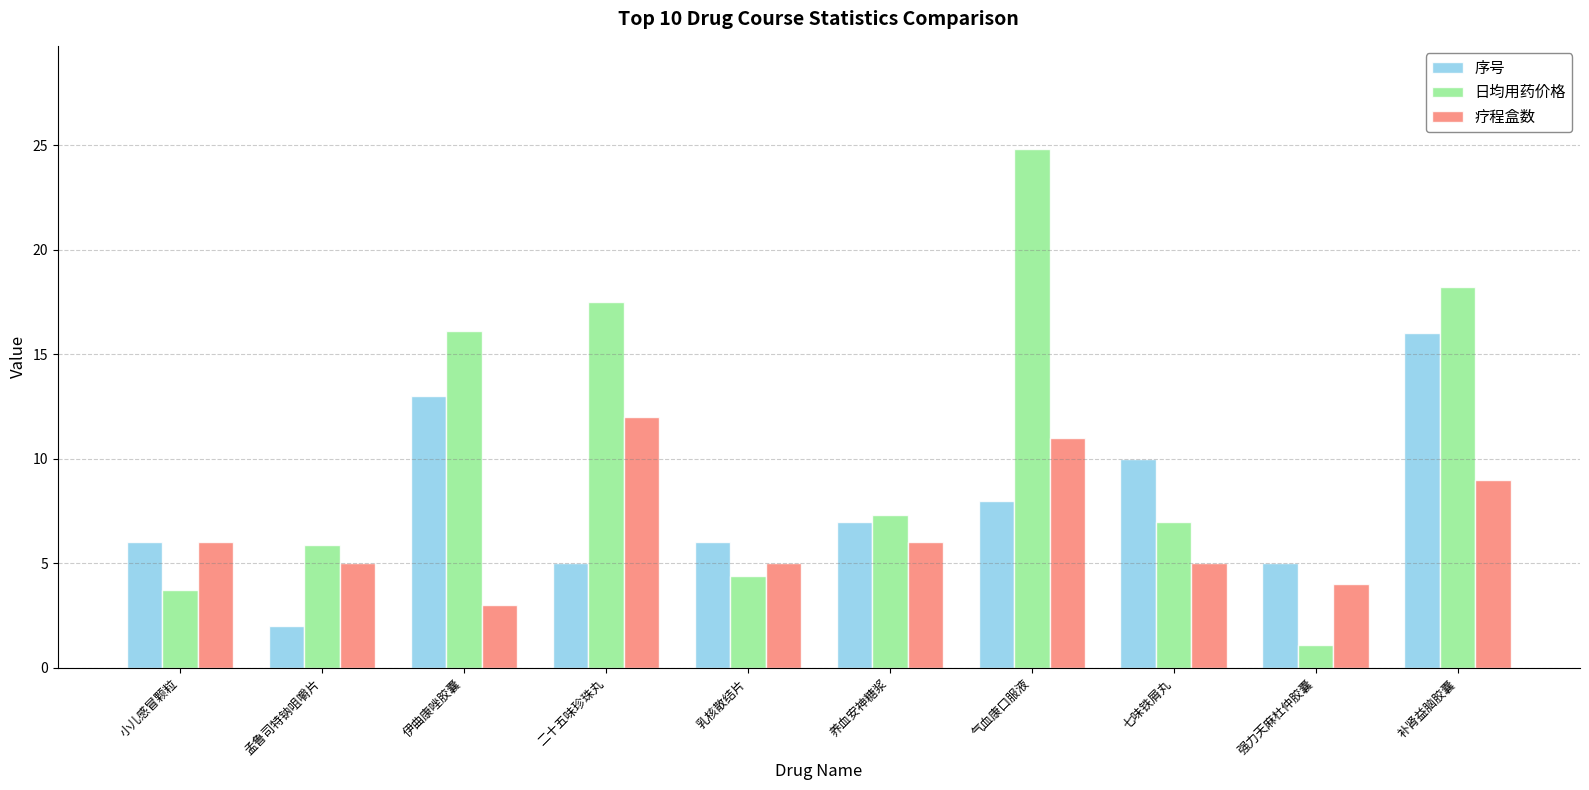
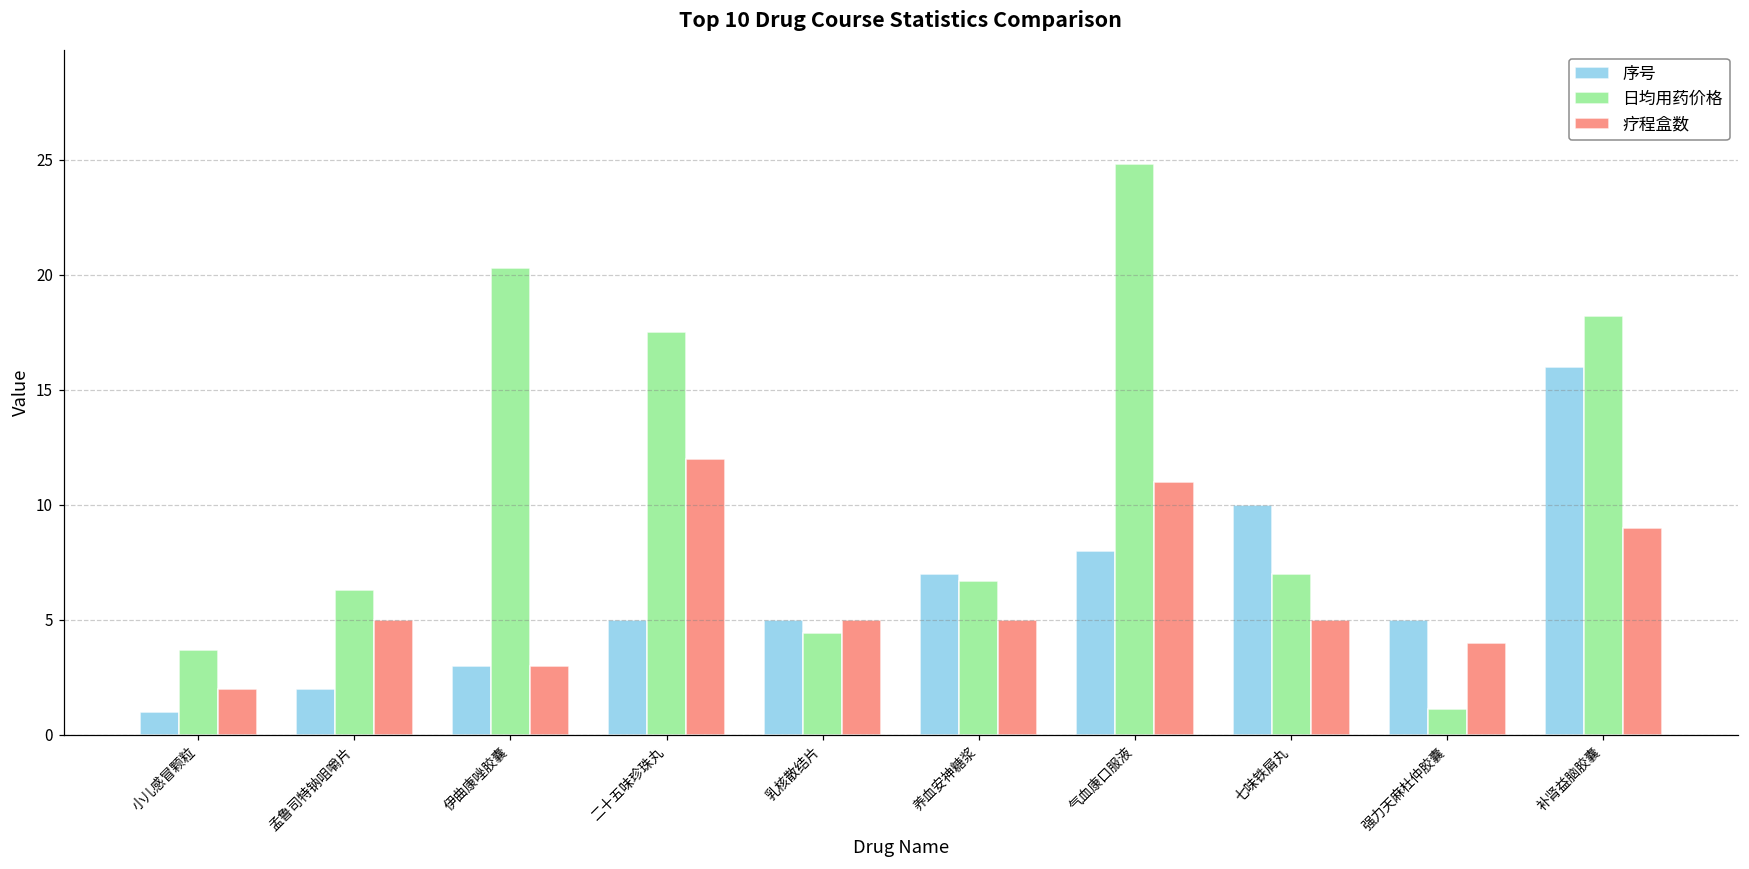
  {
    "序号": {
-     "小儿感冒颗粒": 6,
+     "小儿感冒颗粒": 1,
      "孟鲁司特钠咀嚼片": 2,
-     "伊曲康唑胶囊": 13,
+     "伊曲康唑胶囊": 3,
      "二十五味珍珠丸": 5,
-     "乳核散结片": 6,
+     "乳核散结片": 5,
      "养血安神糖浆": 7,
      "气血康口服液": 8,
      "七味铁屑丸": 10,
      "强力天麻杜仲胶囊": 5,
      "补肾益脑胶囊": 16
    },
    "日均用药价格": {
      "小儿感冒颗粒": 3.7,
-     "孟鲁司特钠咀嚼片": 5.9,
-     "伊曲康唑胶囊": 16.1,
+     "孟鲁司特钠咀嚼片": 6.3,
+     "伊曲康唑胶囊": 20.3,
      "二十五味珍珠丸": 17.5,
      "乳核散结片": 4.4,
-     "养血安神糖浆": 7.3,
+     "养血安神糖浆": 6.7,
      "气血康口服液": 24.8,
      "七味铁屑丸": 7.0,
      "强力天麻杜仲胶囊": 1.1,
      "补肾益脑胶囊": 18.2
    },
    "疗程盒数": {
-     "小儿感冒颗粒": 6,
+     "小儿感冒颗粒": 2,
      "孟鲁司特钠咀嚼片": 5,
      "伊曲康唑胶囊": 3,
      "二十五味珍珠丸": 12,
      "乳核散结片": 5,
-     "养血安神糖浆": 6,
+     "养血安神糖浆": 5,
      "气血康口服液": 11,
      "七味铁屑丸": 5,
      "强力天麻杜仲胶囊": 4,
      "补肾益脑胶囊": 9
    }
  }
